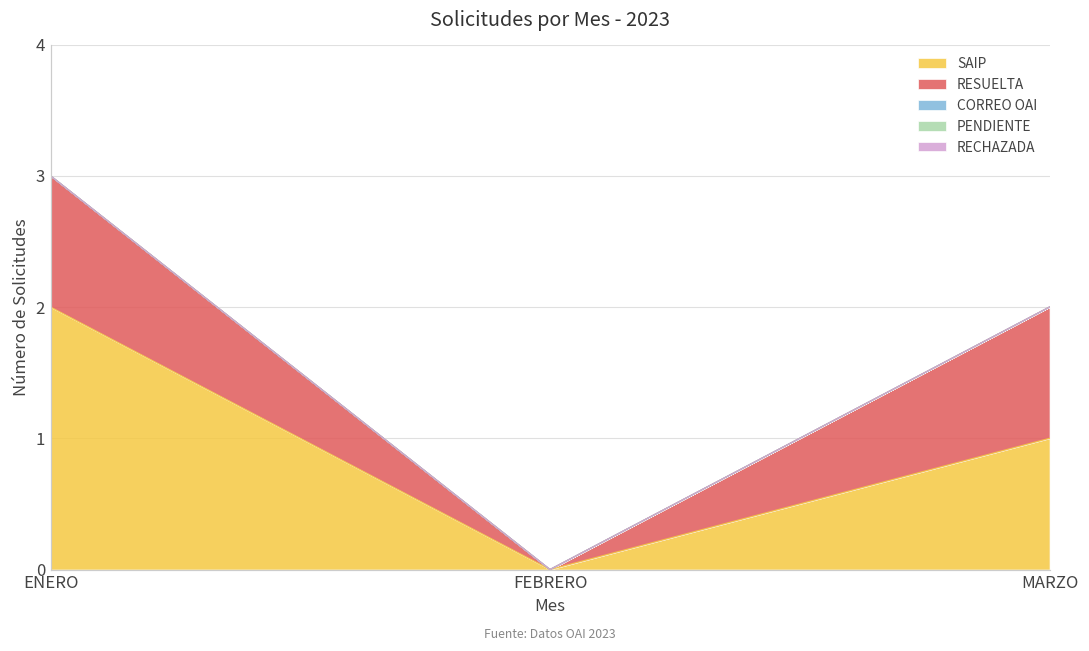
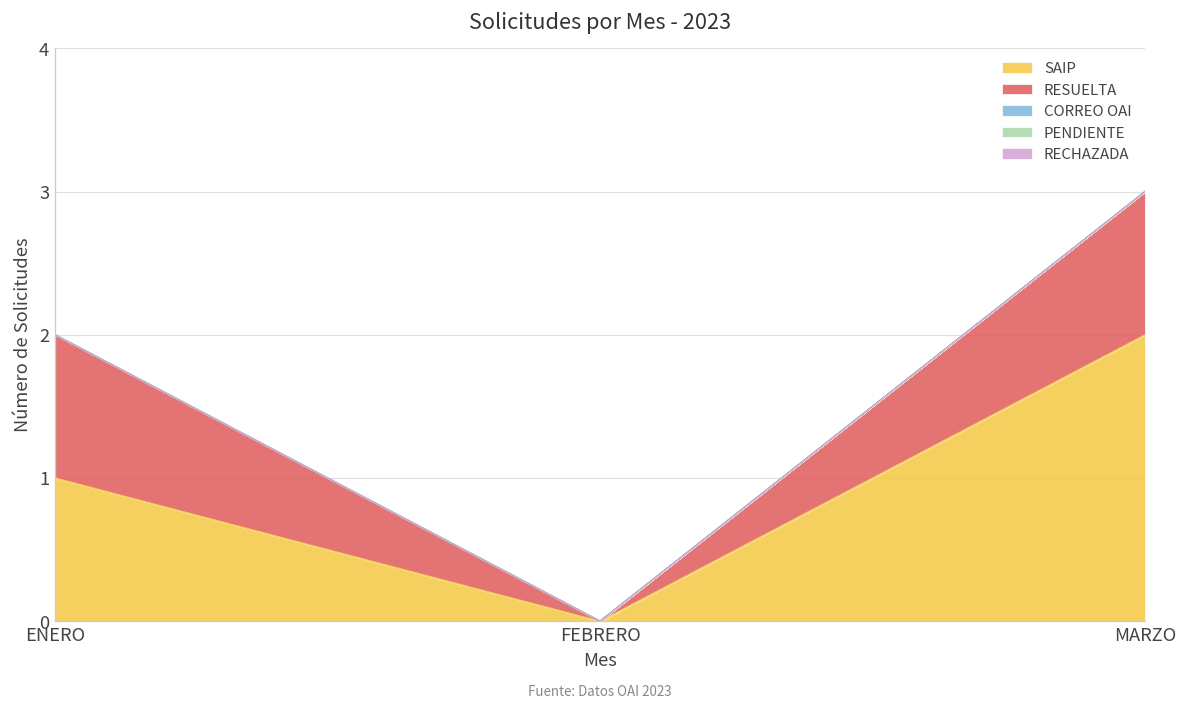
  {
    "SAIP": {
-     "ENERO": 2,
-     "MARZO": 1
+     "ENERO": 1,
+     "MARZO": 2
    }
  }
